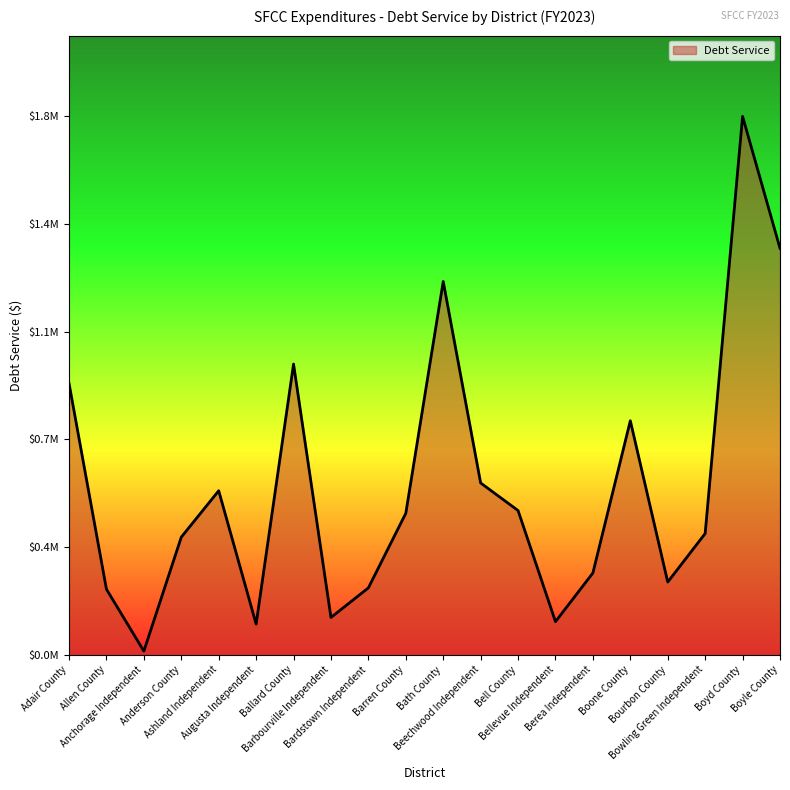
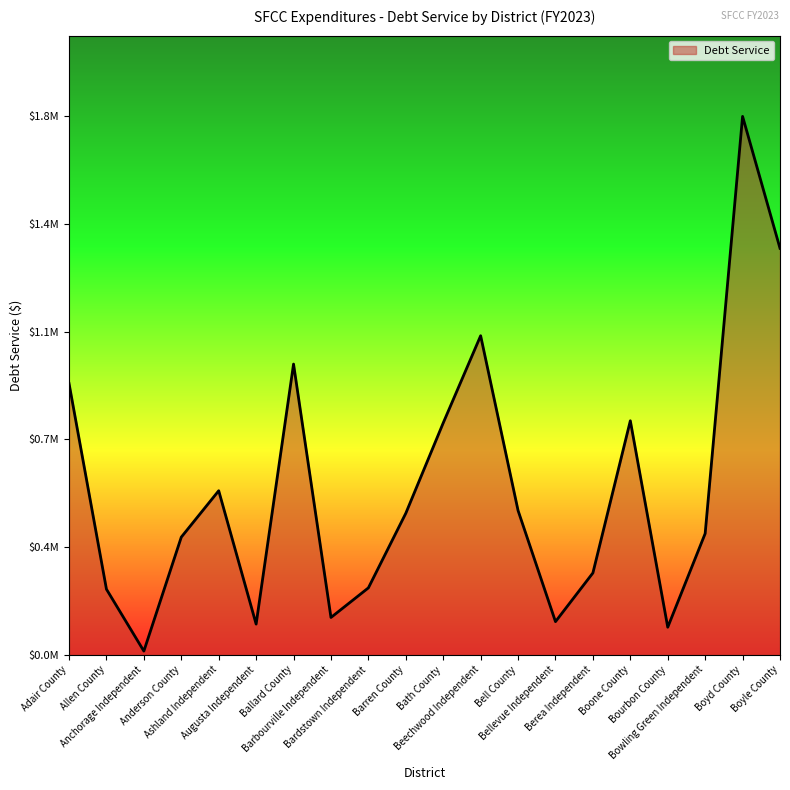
  {
    "Adair County": "$900000",
    "Allen County": "$220000",
    "Anchorage Independent": "$10000",
    "Anderson County": "$390000",
    "Ashland Independent": "$550000",
    "Augusta Independent": "$100000",
    "Ballard County": "$970000",
    "Barbourville Independent": "$120000",
    "Bardstown Independent": "$220000",
    "Barren County": "$470000",
-   "Bath County": "$1240000",
-   "Beechwood Independent": "$570000",
+   "Bath County": "$770000",
+   "Beechwood Independent": "$1060000",
    "Bell County": "$480000",
    "Bellevue Independent": "$110000",
    "Berea Independent": "$270000",
    "Boone County": "$780000",
-   "Bourbon County": "$240000",
+   "Bourbon County": "$90000",
    "Bowling Green Independent": "$400000",
    "Boyd County": "$1790000",
    "Boyle County": "$1350000"
  }
